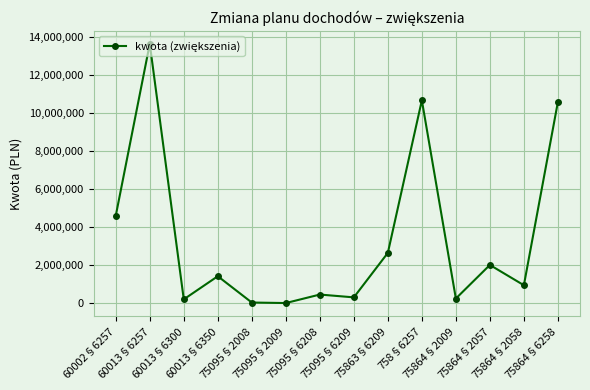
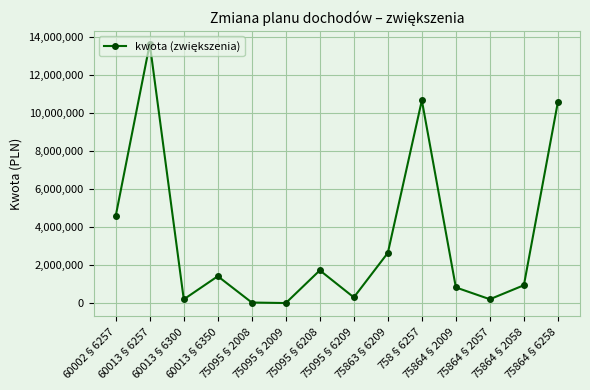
  {
    "60002§6257": "4,600,000",
    "60013§6300": "200,000",
    "60013§6350": "1,400,000",
    "75095§2008": "0",
    "75095§2009": "0",
-   "75095§6208": "500,000",
+   "75095§6208": "1,700,000",
    "75095§6209": "300,000",
    "75863§6209": "2,600,000",
    "758§6257": "10,700,000",
-   "75864§2009": "200,000",
-   "75864§2057": "2,000,000",
+   "75864§2009": "800,000",
+   "75864§2057": "200,000",
    "75864§2058": "900,000",
    "75864§6258": "10,600,000"
  }
